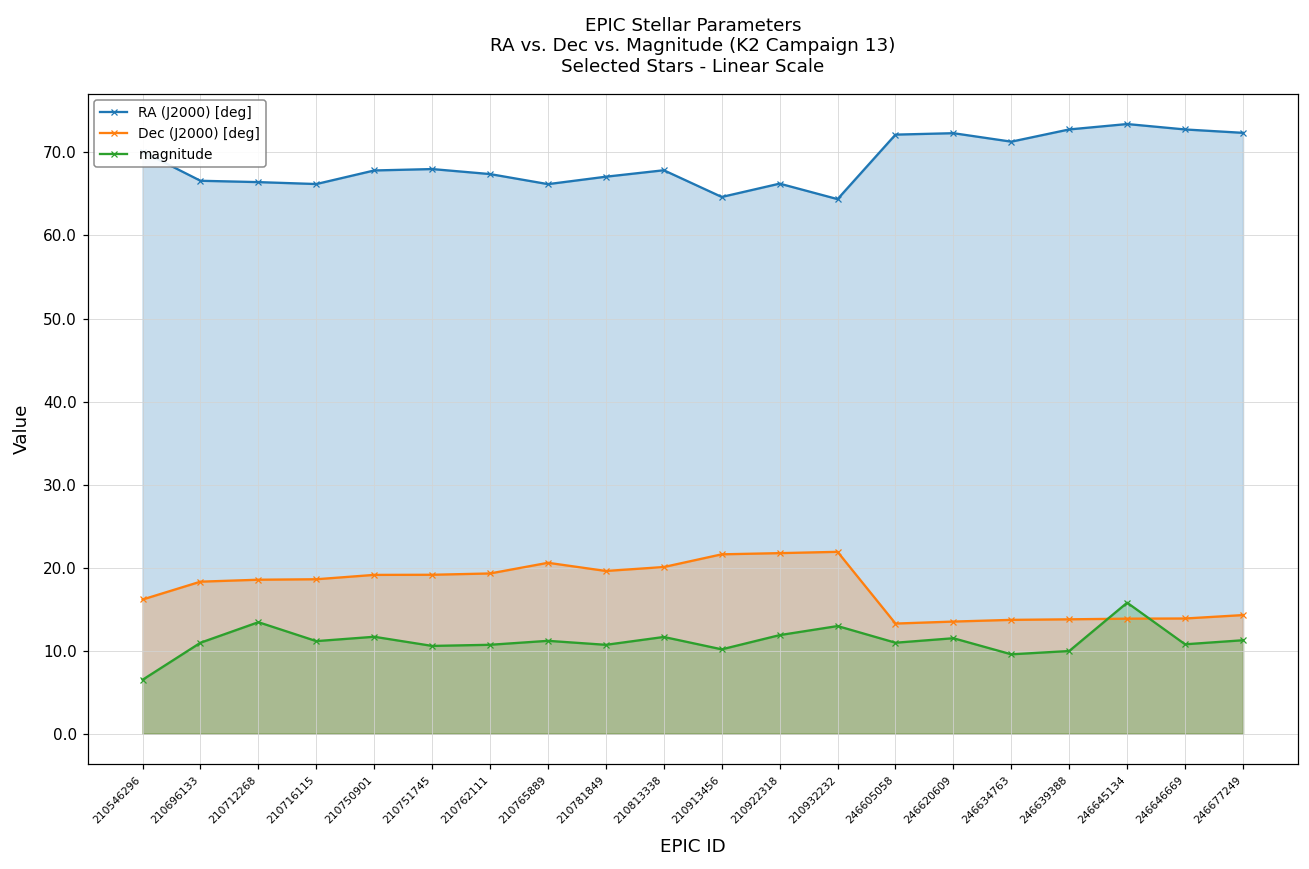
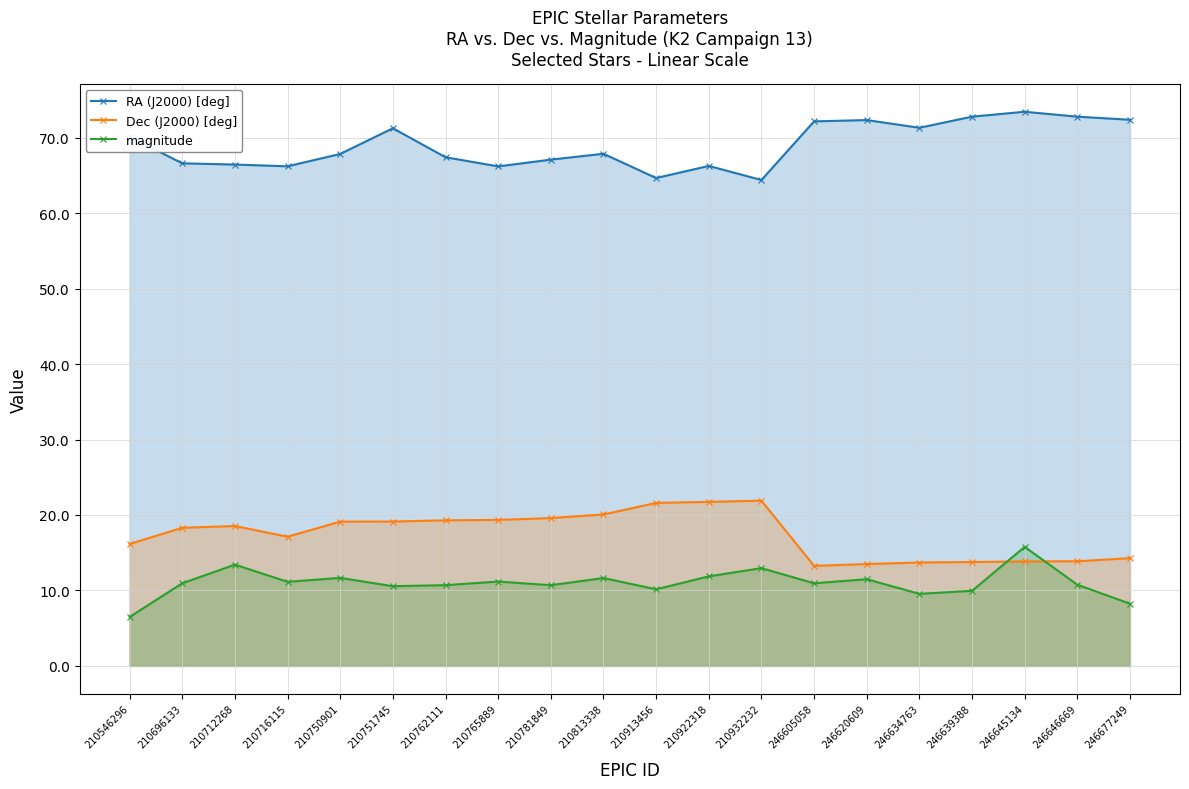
  {
    "RA (J2000) [deg]": {
      "210696133": 67,
      "210712268": 66,
      "210716115": 66,
      "210750901": 68,
-     "210751745": 68,
+     "210751745": 71,
      "210762111": 67,
      "210765889": 66,
      "210781849": 67,
      "210813338": 68,
      "210913456": 65,
      "210922318": 66,
      "210932232": 64,
      "246605058": 72,
      "246620609": 72,
      "246634763": 71,
      "246639388": 73,
      "246645134": 73,
      "246646669": 73,
      "246677249": 72
    },
    "Dec (J2000) [deg]": {
      "210546296": 16,
      "210696133": 18,
      "210712268": 19,
-     "210716115": 19,
+     "210716115": 17,
      "210750901": 19,
      "210751745": 19,
      "210762111": 19,
-     "210765889": 21,
+     "210765889": 19,
      "210781849": 20,
      "210813338": 20,
      "210913456": 22,
      "210922318": 22,
      "210932232": 22,
      "246605058": 13,
      "246620609": 14,
      "246634763": 14,
      "246639388": 14,
      "246645134": 14,
      "246646669": 14,
      "246677249": 14
    },
    "magnitude": {
      "210546296": 6,
      "210696133": 11,
      "210712268": 13,
      "210716115": 11,
      "210750901": 12,
      "210751745": 11,
      "210762111": 11,
      "210765889": 11,
      "210781849": 11,
      "210813338": 12,
      "210913456": 10,
      "210922318": 12,
      "210932232": 13,
      "246605058": 11,
      "246620609": 11,
      "246634763": 10,
      "246639388": 10,
      "246645134": 16,
      "246646669": 11,
-     "246677249": 11
+     "246677249": 8
    }
  }
